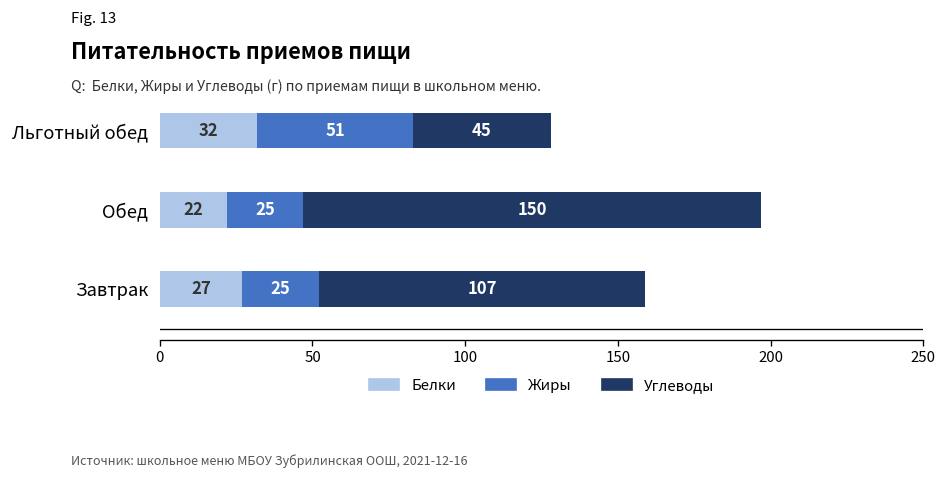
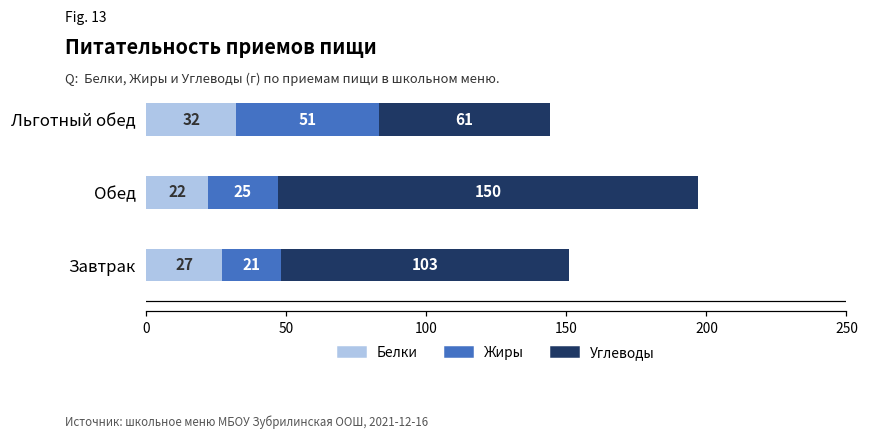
  {
    "Белки": {
      "Льготный обед": 32,
      "Обед": 22,
      "Завтрак": 27
    },
    "Жиры": {
      "Льготный обед": 51,
      "Обед": 25,
-     "Завтрак": 25
+     "Завтрак": 21
    },
    "Углеводы": {
-     "Льготный обед": 45,
+     "Льготный обед": 61,
      "Обед": 150,
-     "Завтрак": 107
+     "Завтрак": 103
    }
  }
